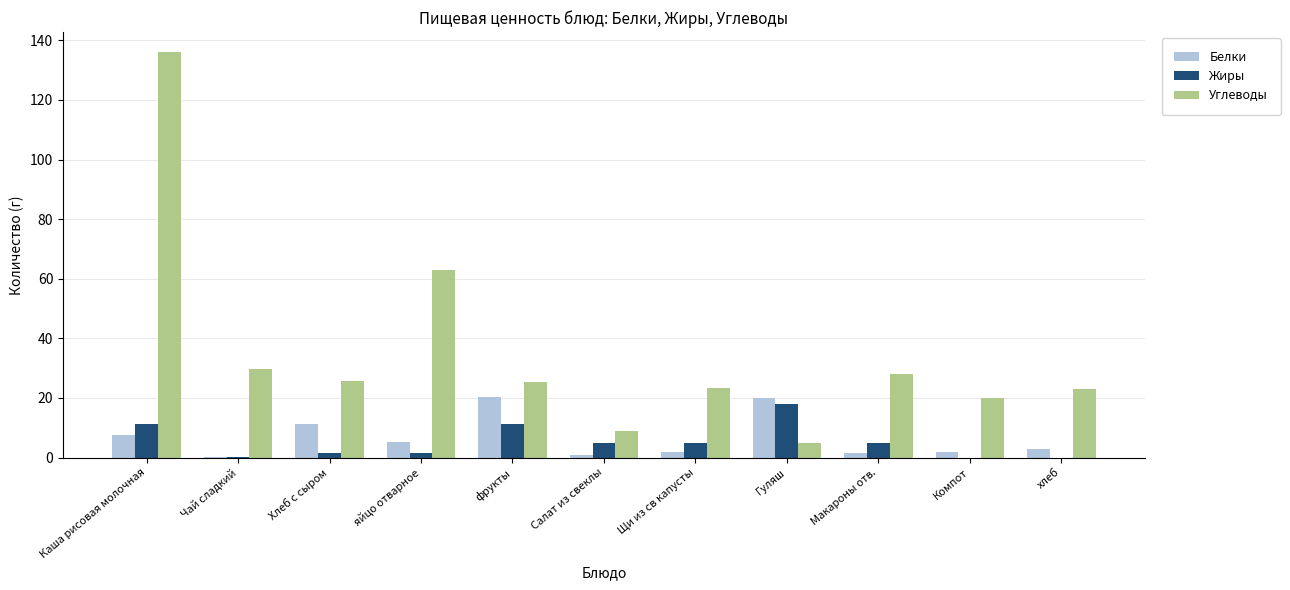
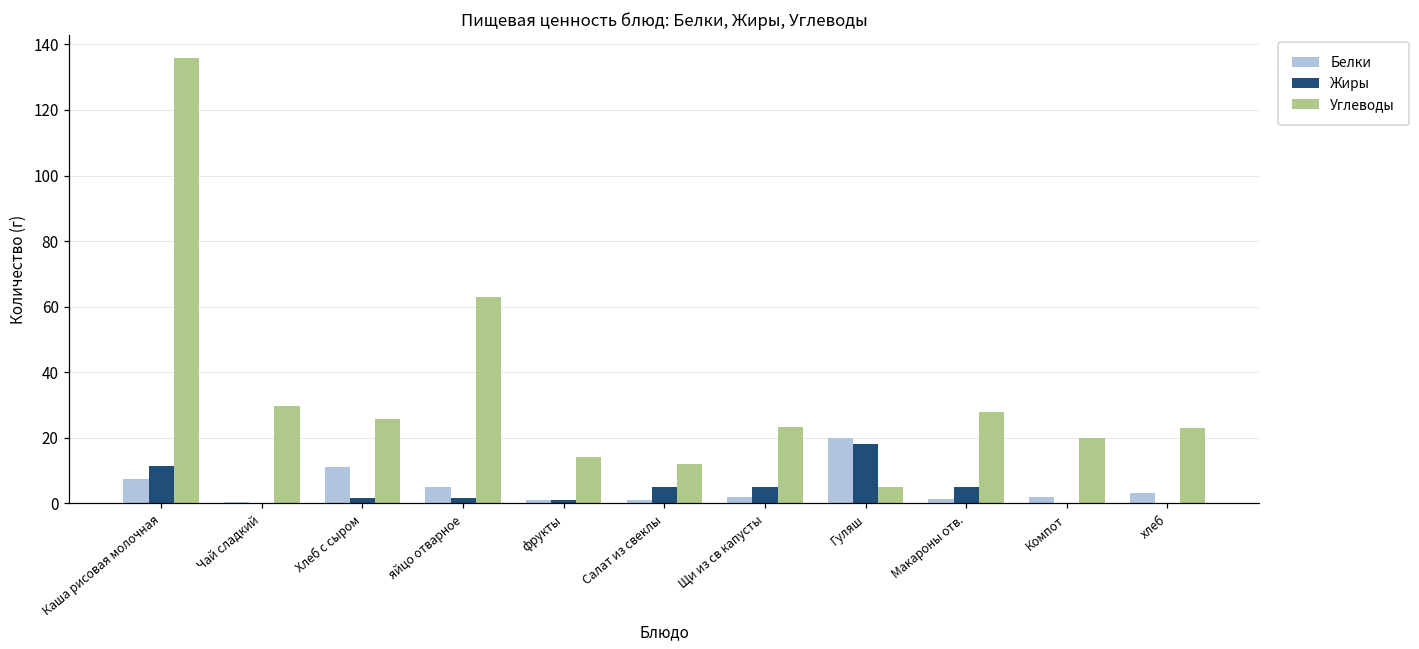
  {
    "Белки": {
      "Каша рисовая молочная": 8,
      "Хлеб с сыром": 11,
      "яйцо отварное": 5,
-     "фрукты": 20,
+     "фрукты": 1,
      "Салат из свеклы": 1,
      "Щи из св капусты": 2,
      "Гуляш": 20,
      "Макароны отв.": 1,
      "Компот": 2,
      "хлеб": 3
    },
    "Жиры": {
      "Каша рисовая молочная": 11,
      "Хлеб с сыром": 2,
      "яйцо отварное": 2,
-     "фрукты": 11,
+     "фрукты": 1,
      "Салат из свеклы": 5,
      "Щи из св капусты": 5,
      "Гуляш": 18,
      "Макароны отв.": 5,
      "Компот": 0,
      "хлеб": 0
    },
    "Углеводы": {
      "Каша рисовая молочная": 136,
      "Чай сладкий": 30,
      "Хлеб с сыром": 26,
      "яйцо отварное": 63,
-     "фрукты": 25,
-     "Салат из свеклы": 9,
+     "фрукты": 14,
+     "Салат из свеклы": 12,
      "Щи из св капусты": 23,
      "Гуляш": 5,
      "Макароны отв.": 28,
      "Компот": 20,
      "хлеб": 23
    }
  }
